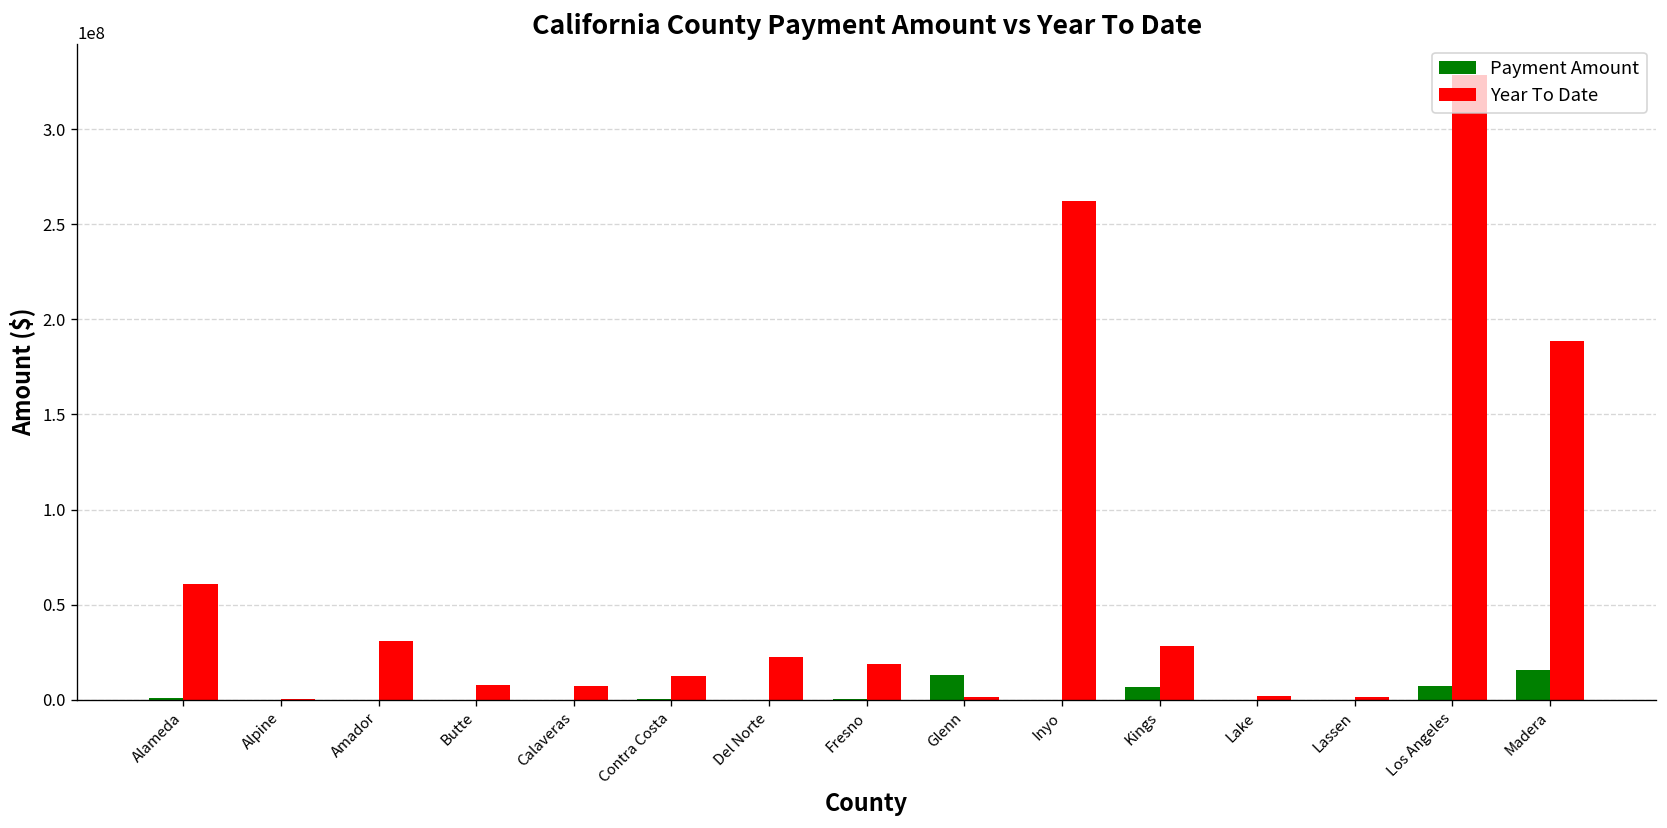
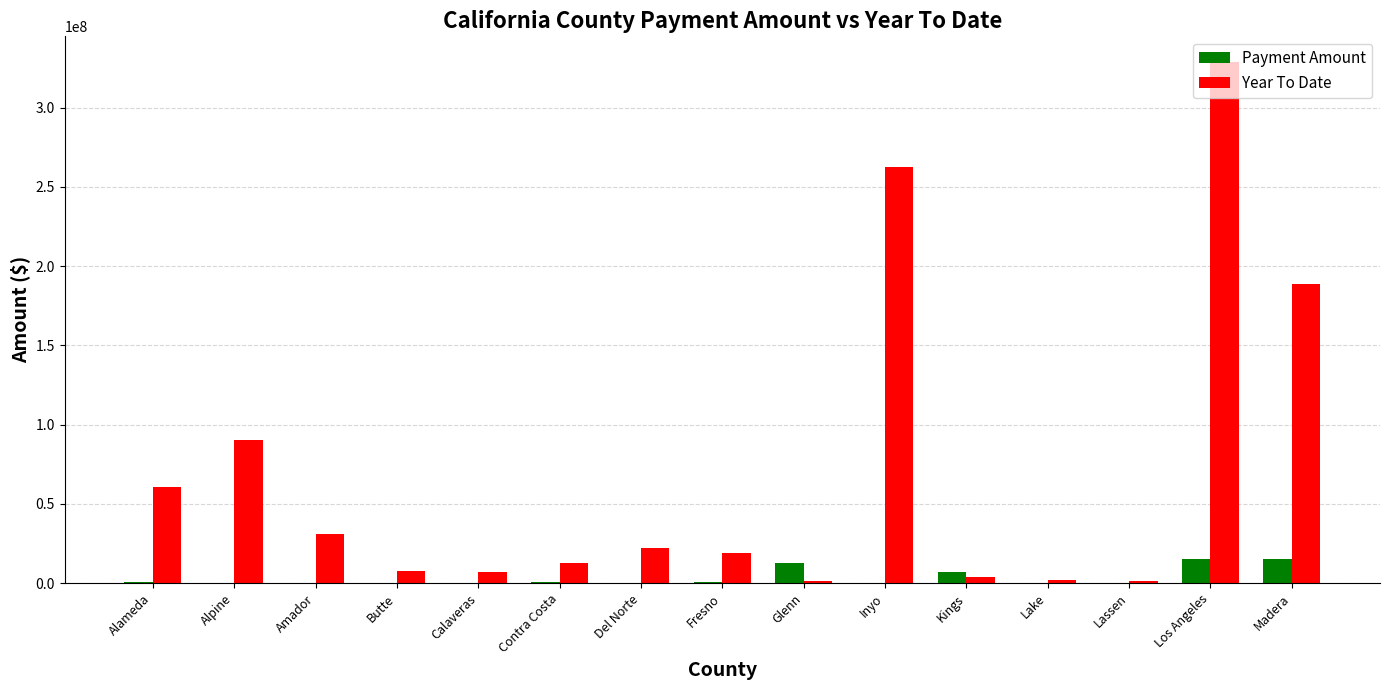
  {
    "Payment Amount": {
      "Glenn": 13000000,
      "Kings": 7000000,
-     "Los Angeles": 7000000,
+     "Los Angeles": 15000000,
      "Madera": 15000000
    },
    "Year To Date": {
      "Alameda": 61000000,
-     "Alpine": 0,
+     "Alpine": 90000000,
      "Amador": 31000000,
      "Butte": 8000000,
      "Calaveras": 7000000,
      "Contra Costa": 12000000,
      "Del Norte": 22000000,
      "Fresno": 19000000,
      "Inyo": 262000000,
-     "Kings": 28000000,
+     "Kings": 4000000,
      "Lake": 2000000,
      "Madera": 189000000
    }
  }
